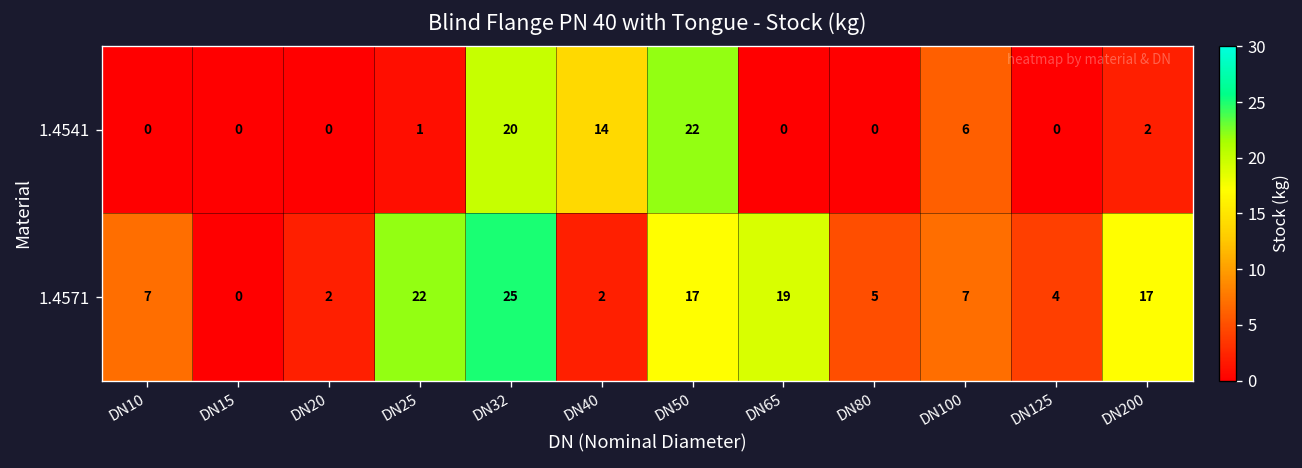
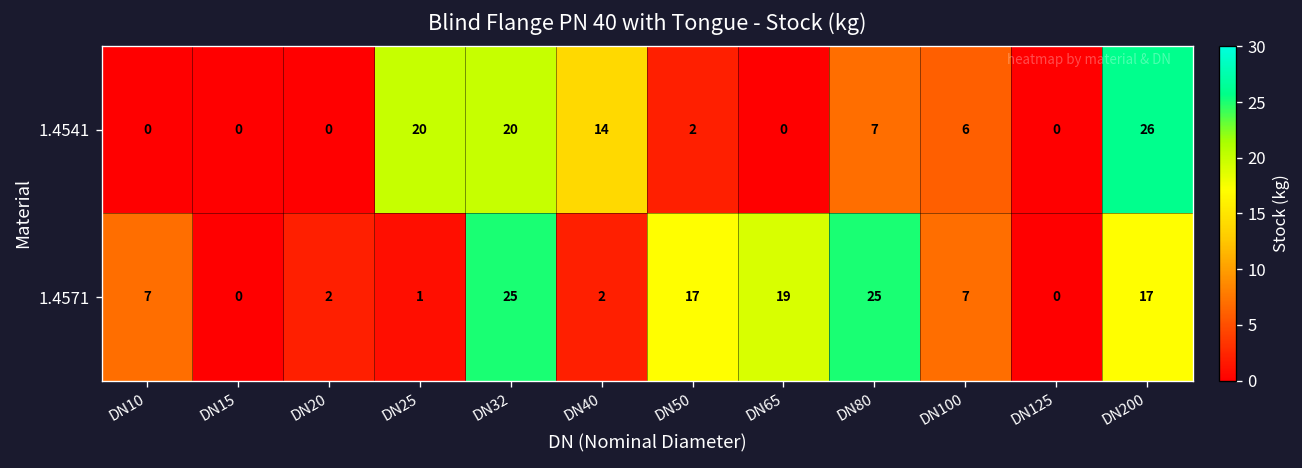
  {
    "1.4541": {
      "DN10": 0,
      "DN15": 0,
      "DN20": 0,
-     "DN25": 1,
+     "DN25": 20,
      "DN32": 20,
      "DN40": 14,
-     "DN50": 22,
+     "DN50": 2,
      "DN65": 0,
-     "DN80": 0,
+     "DN80": 7,
      "DN100": 6,
-     "DN200": 2
+     "DN200": 26
    },
    "1.4571": {
      "DN10": 7,
      "DN15": 0,
      "DN20": 2,
-     "DN25": 22,
+     "DN25": 1,
      "DN32": 25,
      "DN40": 2,
      "DN50": 17,
      "DN65": 19,
-     "DN80": 5,
+     "DN80": 25,
      "DN100": 7,
-     "DN125": 4,
+     "DN125": 0,
      "DN200": 17
    }
  }
